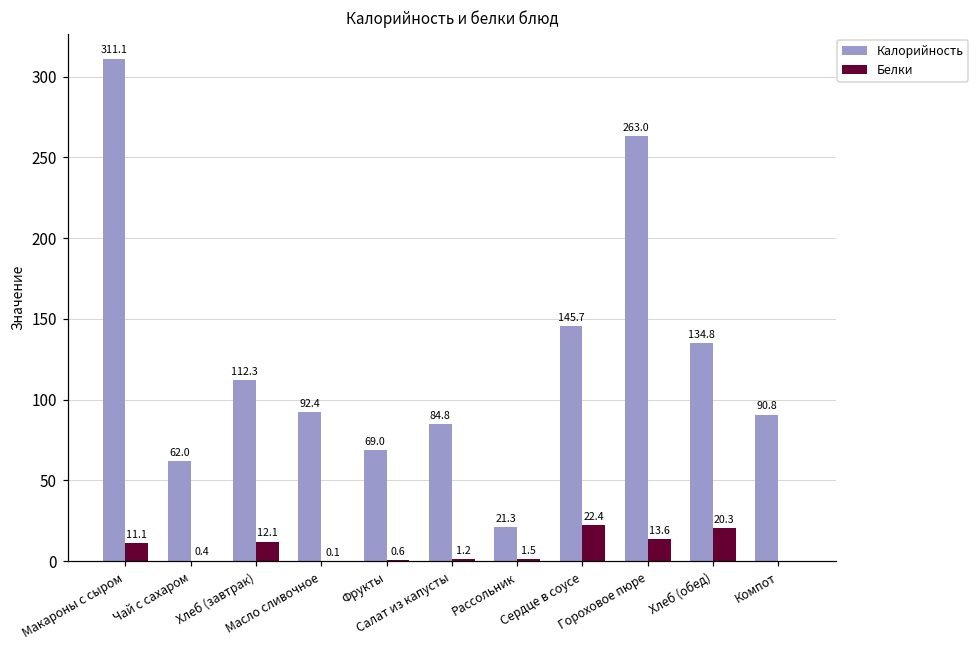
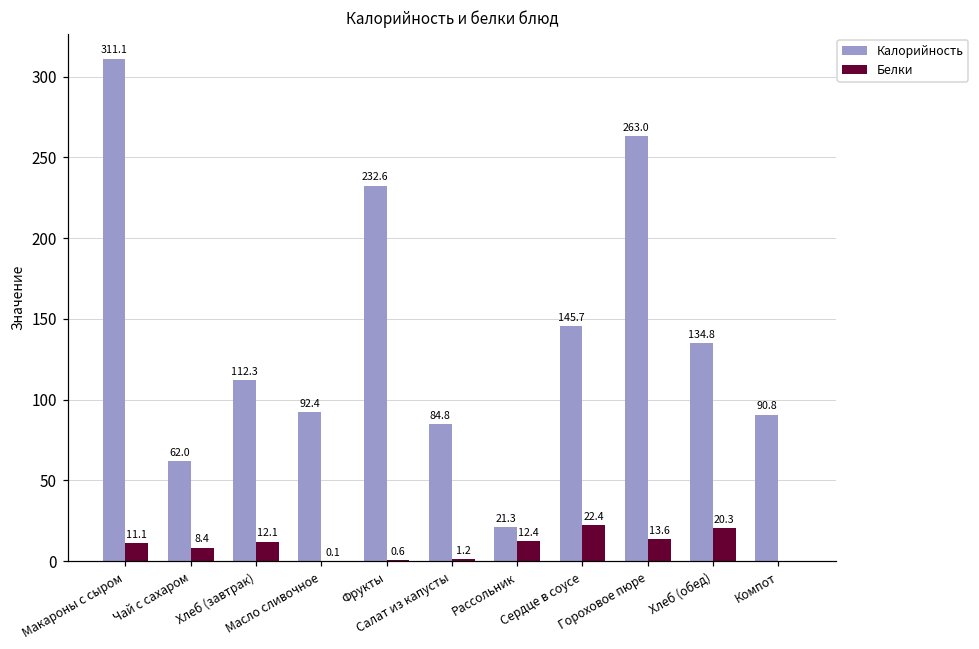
  {
    "Калорийность": {
      "Макароны с сыром": 311.1,
      "Чай с сахаром": 62.0,
      "Хлеб (завтрак)": 112.3,
      "Масло сливочное": 92.4,
-     "Фрукты": 69.0,
+     "Фрукты": 232.6,
      "Салат из капусты": 84.8,
      "Рассольник": 21.3,
      "Сердце в соусе": 145.7,
      "Гороховое пюре": 263.0,
      "Хлеб (обед)": 134.8,
      "Компот": 90.8
    },
    "Белки": {
      "Макароны с сыром": 11.1,
-     "Чай с сахаром": 0.4,
+     "Чай с сахаром": 8.4,
      "Хлеб (завтрак)": 12.1,
      "Масло сливочное": 0.1,
      "Фрукты": 0.6,
      "Салат из капусты": 1.2,
-     "Рассольник": 1.5,
+     "Рассольник": 12.4,
      "Сердце в соусе": 22.4,
      "Гороховое пюре": 13.6,
      "Хлеб (обед)": 20.3
    }
  }
